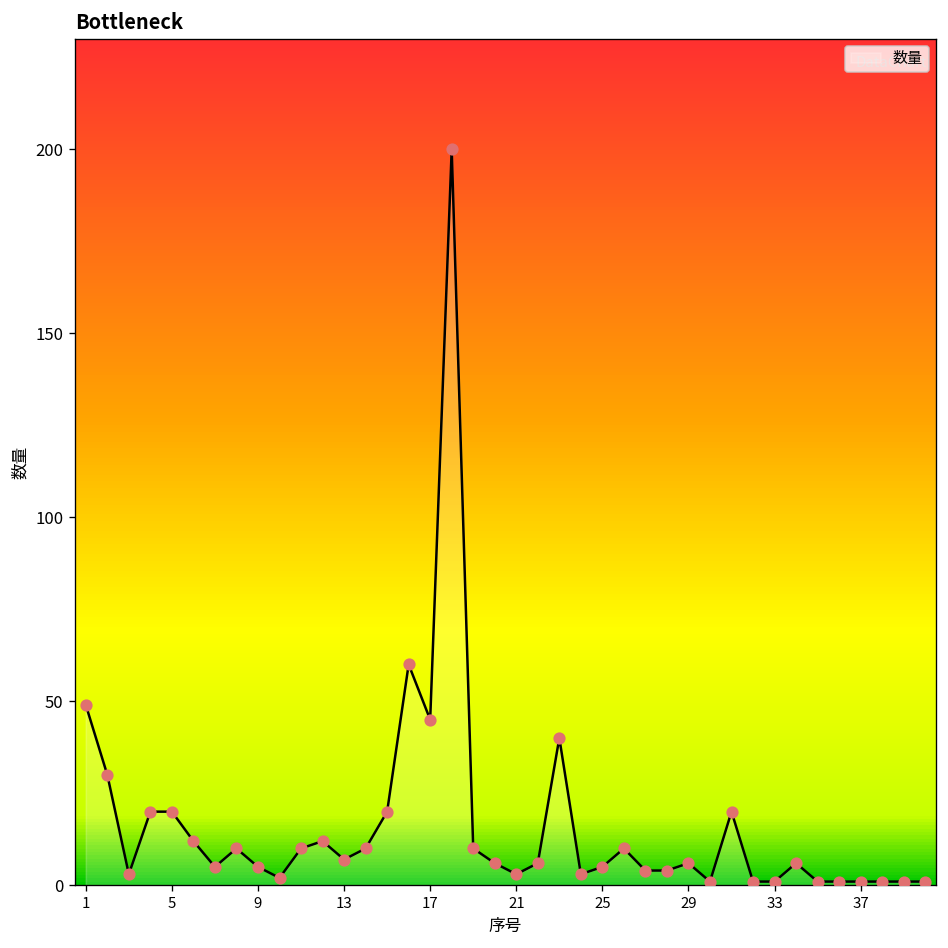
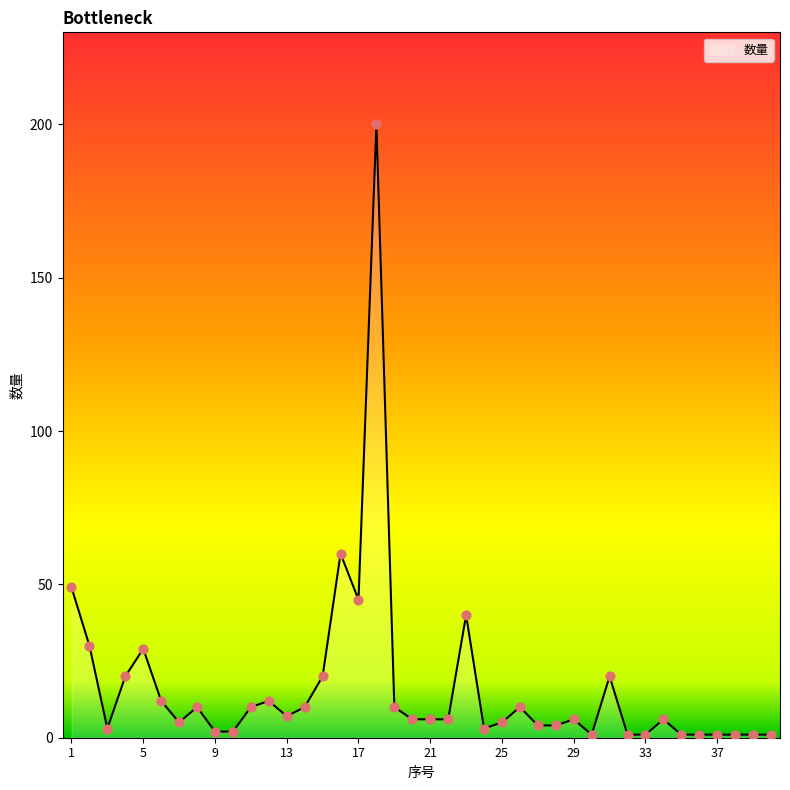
  {
    "1": 49,
-   "5": 20,
-   "9": 5,
+   "5": 29,
+   "9": 2,
    "13": 7,
    "17": 45,
-   "21": 3,
+   "21": 6,
    "25": 5,
    "29": 6,
    "33": 1,
    "37": 1
  }
